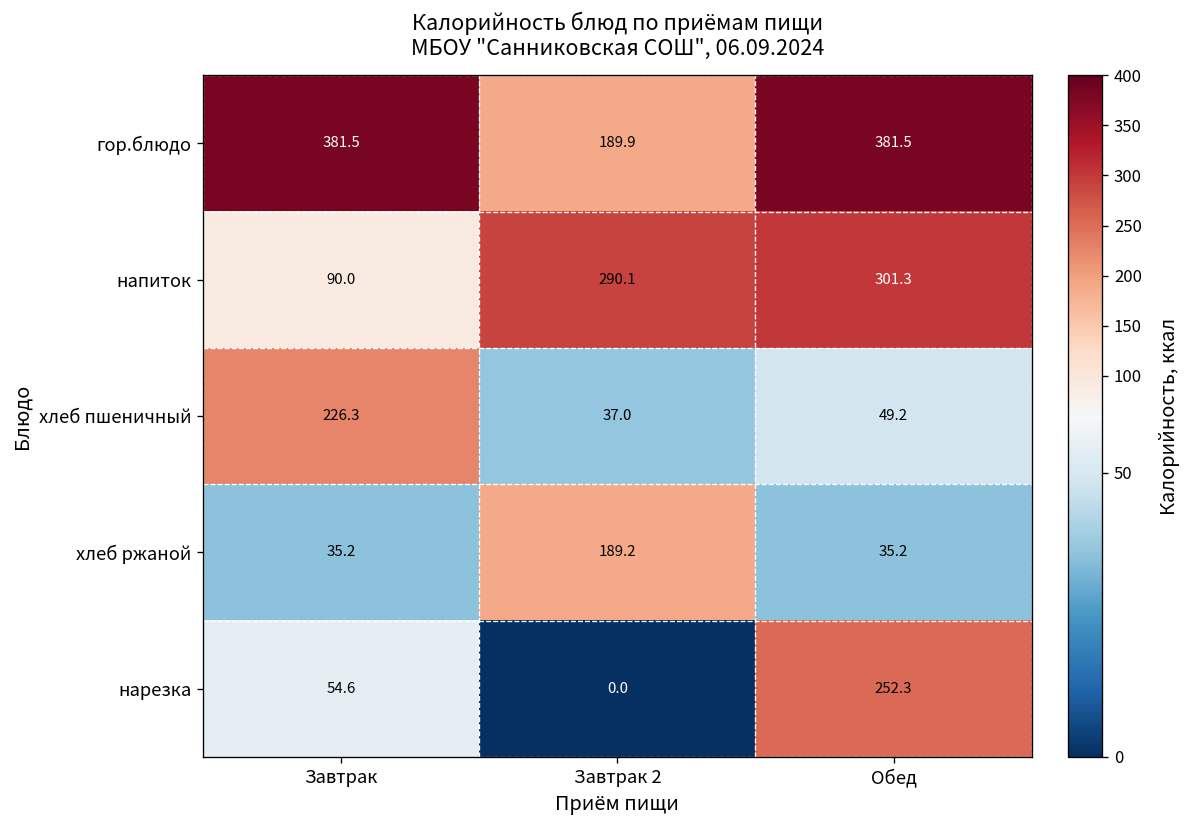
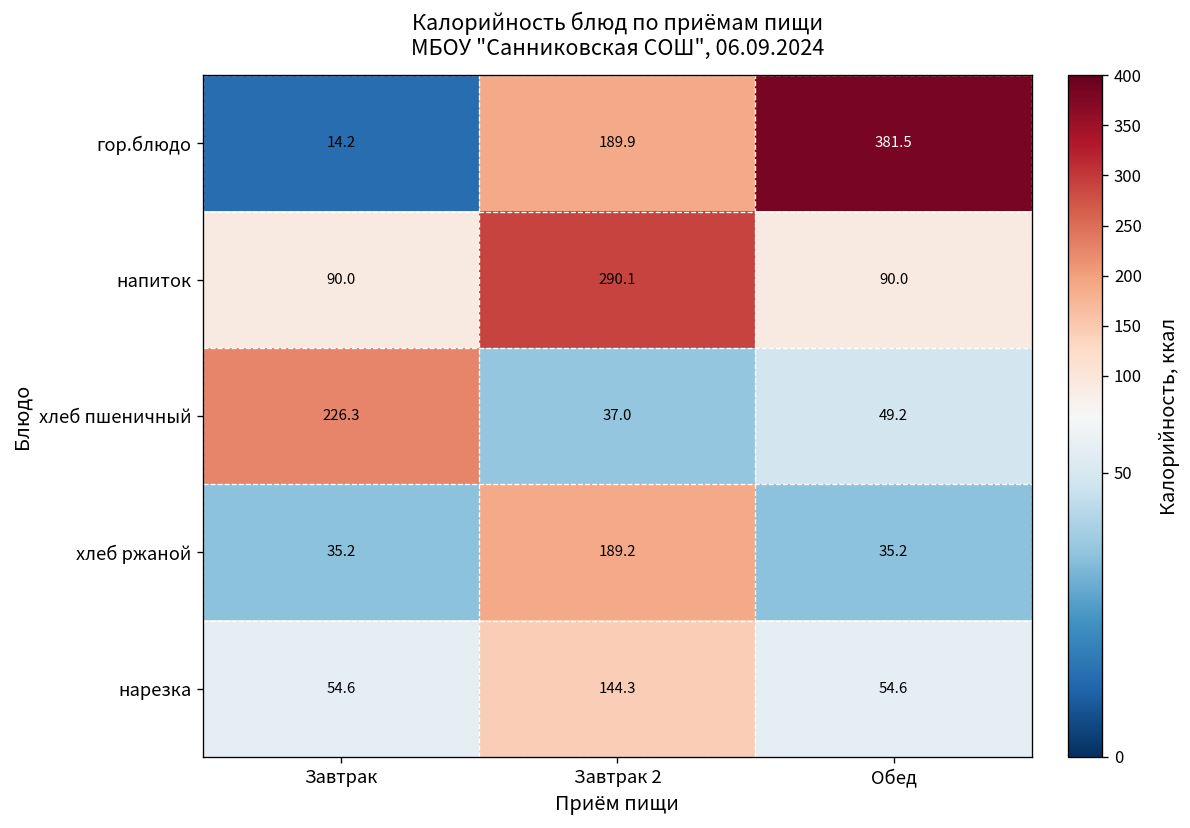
  {
    "гор.блюдо": {
-     "Завтрак": 381.5,
+     "Завтрак": 14.2,
      "Завтрак 2": 189.9,
      "Обед": 381.5
    },
    "напиток": {
      "Завтрак": 90.0,
      "Завтрак 2": 290.1,
-     "Обед": 301.3
+     "Обед": 90.0
    },
    "хлеб пшеничный": {
      "Завтрак": 226.3,
      "Завтрак 2": 37.0,
      "Обед": 49.2
    },
    "хлеб ржаной": {
      "Завтрак": 35.2,
      "Завтрак 2": 189.2,
      "Обед": 35.2
    },
    "нарезка": {
      "Завтрак": 54.6,
-     "Завтрак 2": 0.0,
-     "Обед": 252.3
+     "Завтрак 2": 144.3,
+     "Обед": 54.6
    }
  }
